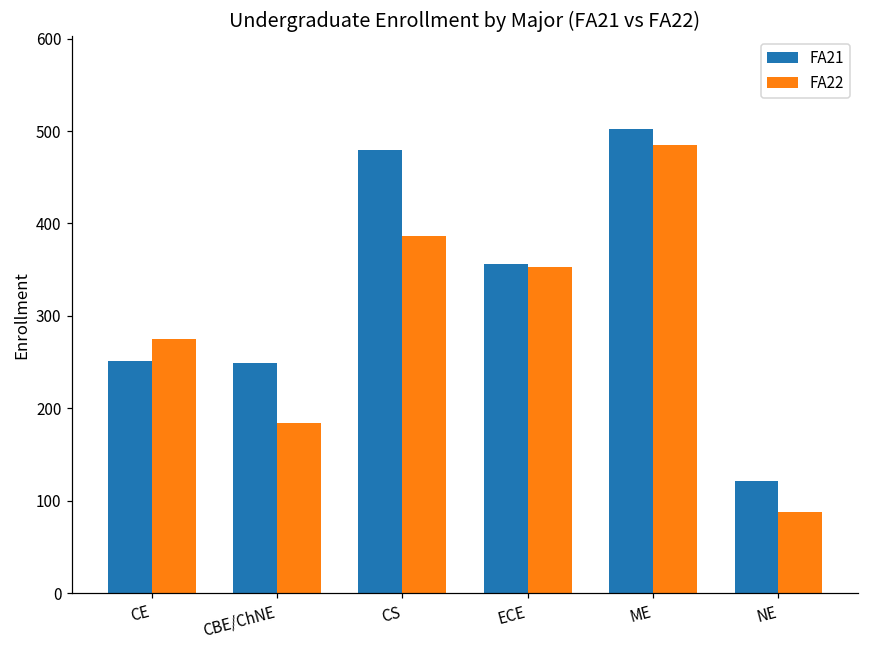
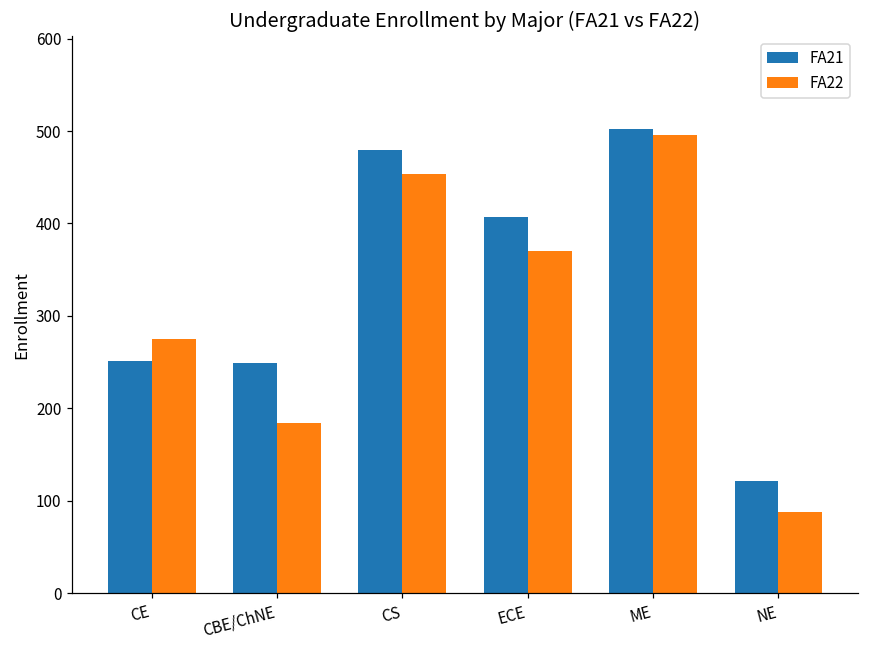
  {
    "FA21": {
      "CE": 250,
      "CBE/ChNE": 250,
      "CS": 480,
-     "ECE": 360,
+     "ECE": 410,
      "ME": 500,
      "NE": 120
    },
    "FA22": {
      "CE": 280,
      "CBE/ChNE": 180,
-     "CS": 390,
-     "ECE": 350,
-     "ME": 490,
+     "CS": 450,
+     "ECE": 370,
+     "ME": 500,
      "NE": 90
    }
  }
